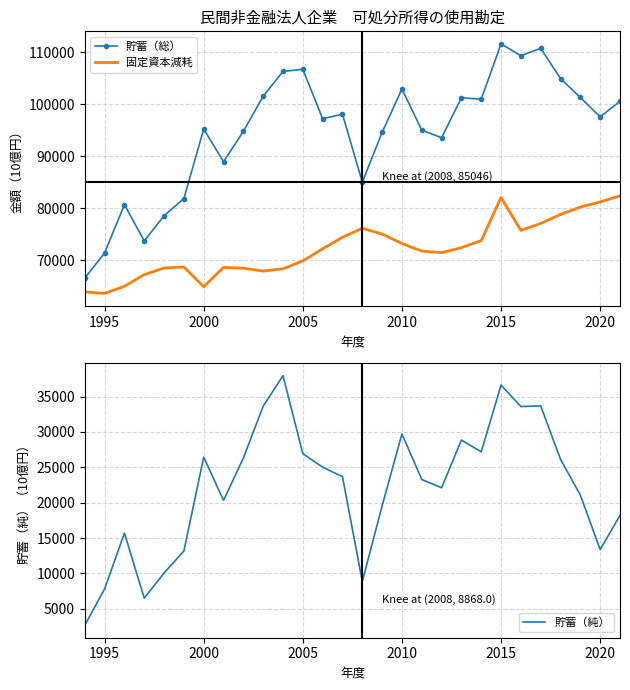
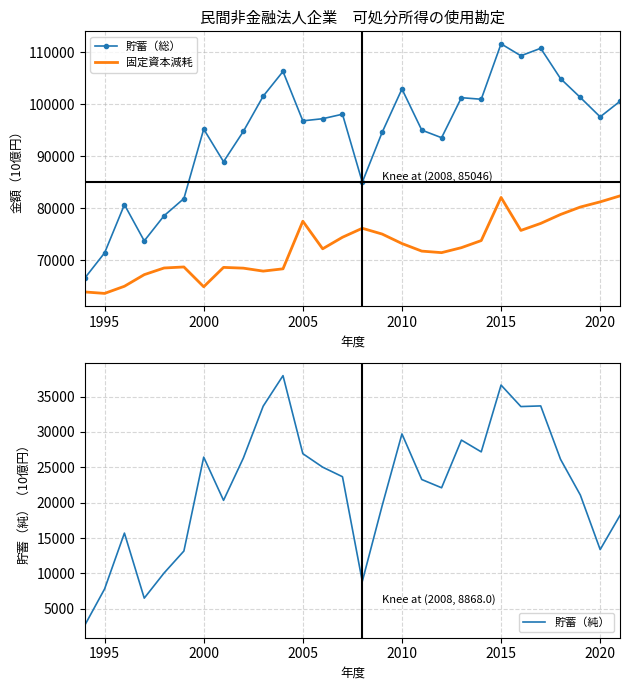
  {
    "民間非金融法人企業 可処分所得の使用勘定": {
      "貯蓄（総）": {
        "1995": 71000,
        "2000": 95000,
-       "2005": 107000,
+       "2005": 97000,
        "2010": 103000,
        "2015": 112000,
        "2020": 98000
      },
      "固定資本減耗": {
        "1995": 64000,
        "2000": 65000,
-       "2005": 70000,
+       "2005": 78000,
        "2010": 73000,
        "2020": 81000
      }
    }
  }
